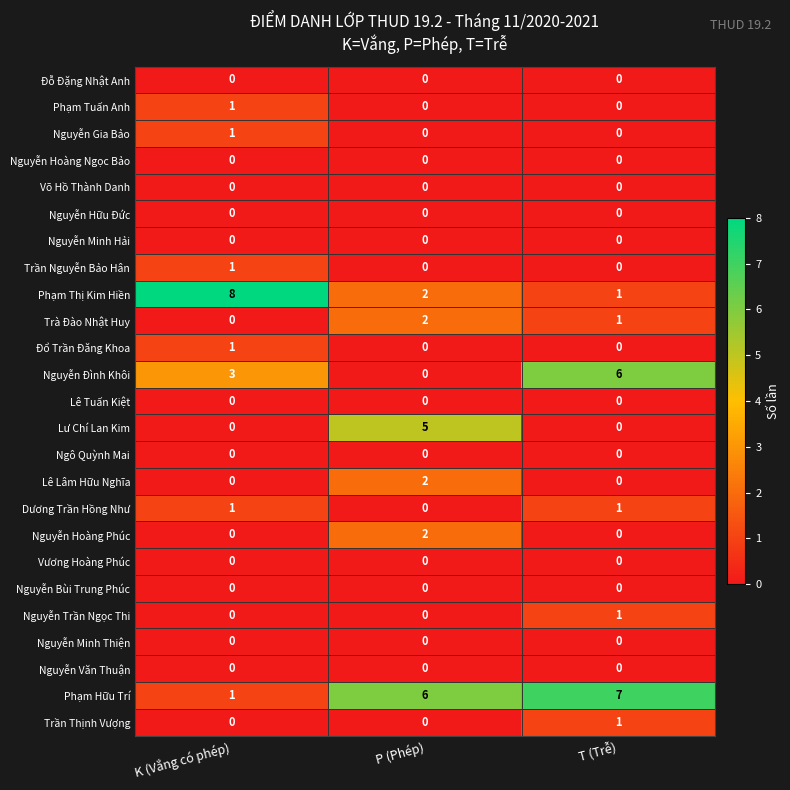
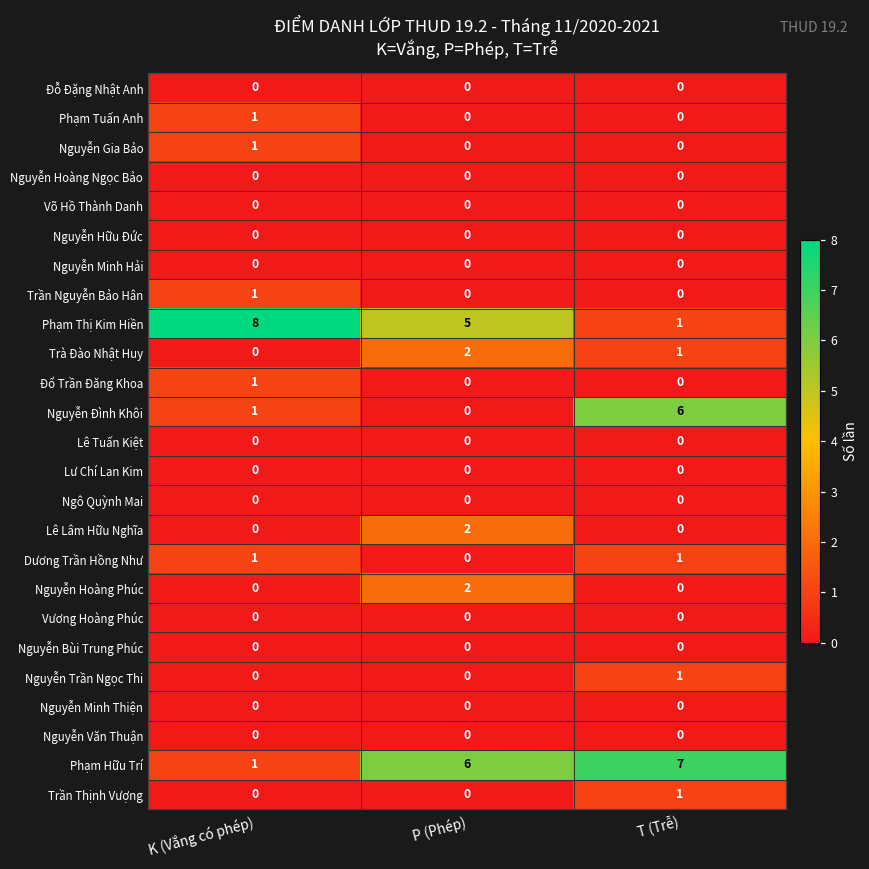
  {
    "Đỗ Đặng Nhật Anh": {
      "K (Vắng có phép)": 0,
      "P (Phép)": 0,
      "T (Trễ)": 0
    },
    "Phạm Tuấn Anh": {
      "K (Vắng có phép)": 1,
      "P (Phép)": 0,
      "T (Trễ)": 0
    },
    "Nguyễn Gia Bảo": {
      "K (Vắng có phép)": 1,
      "P (Phép)": 0,
      "T (Trễ)": 0
    },
    "Nguyễn Hoàng Ngọc Bảo": {
      "K (Vắng có phép)": 0,
      "P (Phép)": 0,
      "T (Trễ)": 0
    },
    "Võ Hồ Thành Danh": {
      "K (Vắng có phép)": 0,
      "P (Phép)": 0,
      "T (Trễ)": 0
    },
    "Nguyễn Hữu Đức": {
      "K (Vắng có phép)": 0,
      "P (Phép)": 0,
      "T (Trễ)": 0
    },
    "Nguyễn Minh Hải": {
      "K (Vắng có phép)": 0,
      "P (Phép)": 0,
      "T (Trễ)": 0
    },
    "Trần Nguyễn Bảo Hân": {
      "K (Vắng có phép)": 1,
      "P (Phép)": 0,
      "T (Trễ)": 0
    },
    "Phạm Thị Kim Hiền": {
      "K (Vắng có phép)": 8,
-     "P (Phép)": 2,
+     "P (Phép)": 5,
      "T (Trễ)": 1
    },
    "Trà Đào Nhật Huy": {
      "K (Vắng có phép)": 0,
      "P (Phép)": 2,
      "T (Trễ)": 1
    },
    "Đổ Trần Đăng Khoa": {
      "K (Vắng có phép)": 1,
      "P (Phép)": 0,
      "T (Trễ)": 0
    },
    "Nguyễn Đình Khôi": {
-     "K (Vắng có phép)": 3,
+     "K (Vắng có phép)": 1,
      "P (Phép)": 0,
      "T (Trễ)": 6
    },
    "Lê Tuấn Kiệt": {
      "K (Vắng có phép)": 0,
      "P (Phép)": 0,
      "T (Trễ)": 0
    },
    "Lư Chí Lan Kim": {
      "K (Vắng có phép)": 0,
-     "P (Phép)": 5,
+     "P (Phép)": 0,
      "T (Trễ)": 0
    },
    "Ngô Quỳnh Mai": {
      "K (Vắng có phép)": 0,
      "P (Phép)": 0,
      "T (Trễ)": 0
    },
    "Lê Lâm Hữu Nghĩa": {
      "K (Vắng có phép)": 0,
      "P (Phép)": 2,
      "T (Trễ)": 0
    },
    "Dương Trần Hồng Như": {
      "K (Vắng có phép)": 1,
      "P (Phép)": 0,
      "T (Trễ)": 1
    },
    "Nguyễn Hoàng Phúc": {
      "K (Vắng có phép)": 0,
      "P (Phép)": 2,
      "T (Trễ)": 0
    },
    "Vương Hoàng Phúc": {
      "K (Vắng có phép)": 0,
      "P (Phép)": 0,
      "T (Trễ)": 0
    },
    "Nguyễn Bùi Trung Phúc": {
      "K (Vắng có phép)": 0,
      "P (Phép)": 0,
      "T (Trễ)": 0
    },
    "Nguyễn Trần Ngọc Thi": {
      "K (Vắng có phép)": 0,
      "P (Phép)": 0,
      "T (Trễ)": 1
    },
    "Nguyễn Minh Thiện": {
      "K (Vắng có phép)": 0,
      "P (Phép)": 0,
      "T (Trễ)": 0
    },
    "Nguyễn Văn Thuận": {
      "K (Vắng có phép)": 0,
      "P (Phép)": 0,
      "T (Trễ)": 0
    },
    "Phạm Hữu Trí": {
      "K (Vắng có phép)": 1,
      "P (Phép)": 6,
      "T (Trễ)": 7
    },
    "Trần Thịnh Vượng": {
      "K (Vắng có phép)": 0,
      "P (Phép)": 0,
      "T (Trễ)": 1
    }
  }
